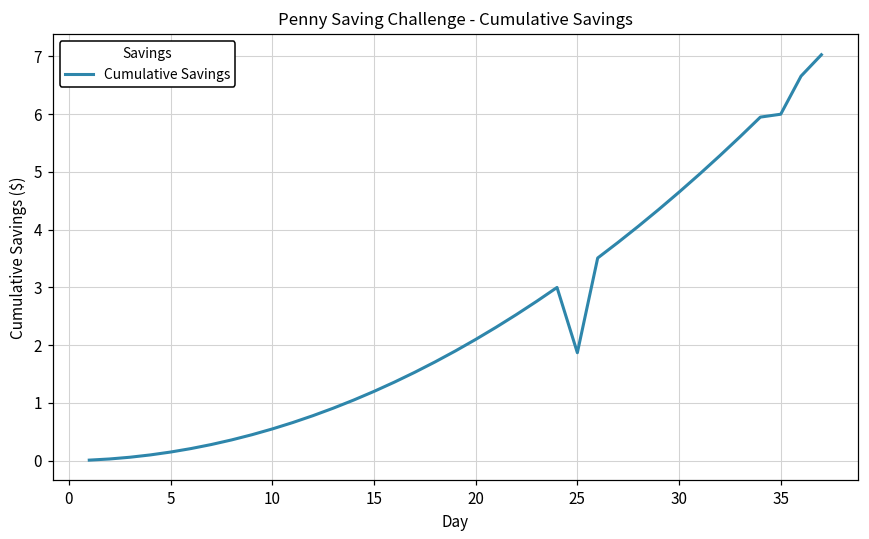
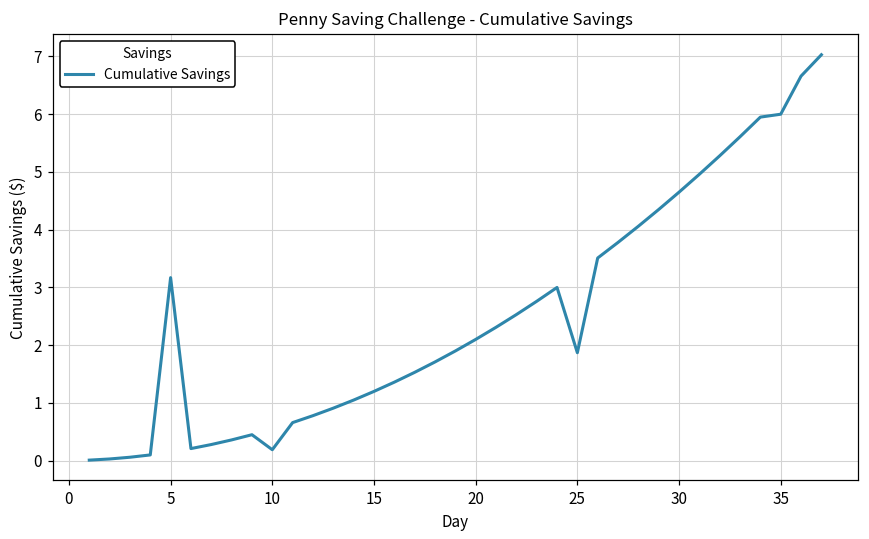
  {
-   "5": 0.2,
-   "10": 0.6,
+   "5": 3.2,
+   "10": 0.2,
    "15": 1.2,
    "20": 2.1,
    "25": 1.9,
    "30": 4.7,
    "35": 6.0
  }
